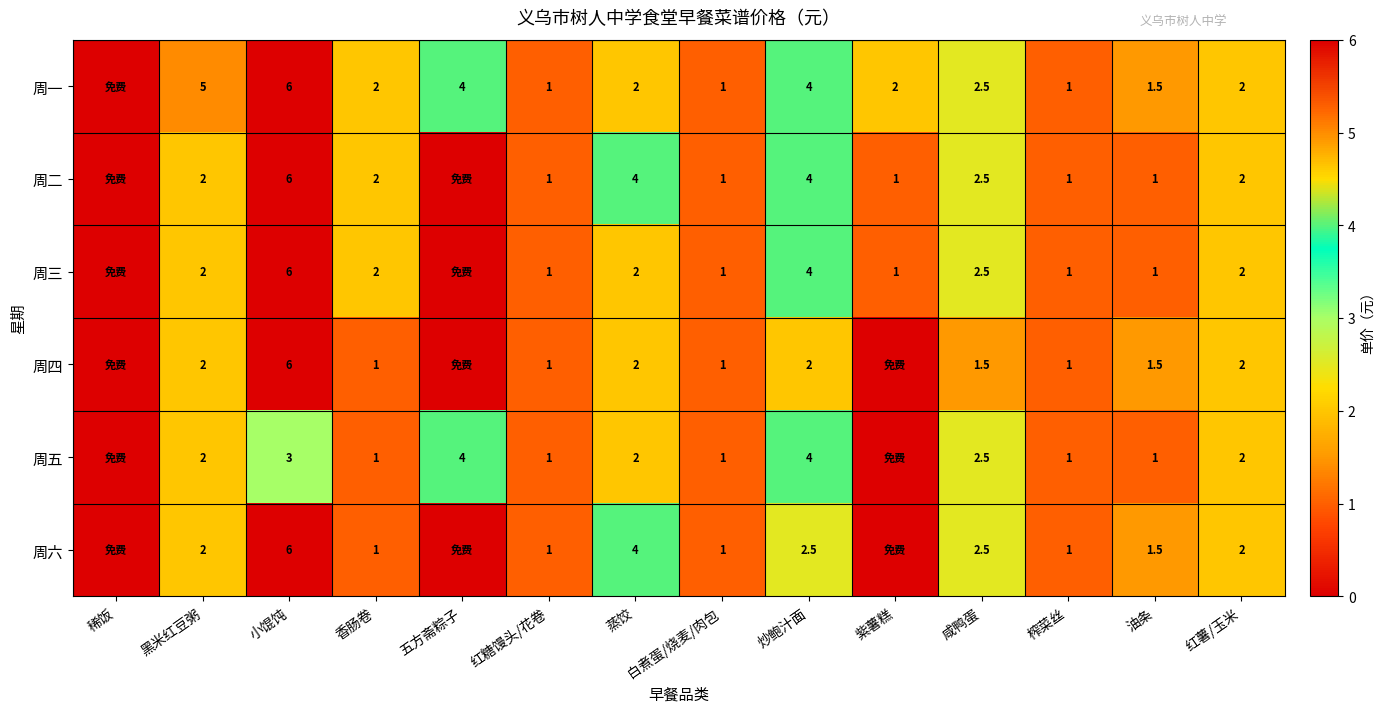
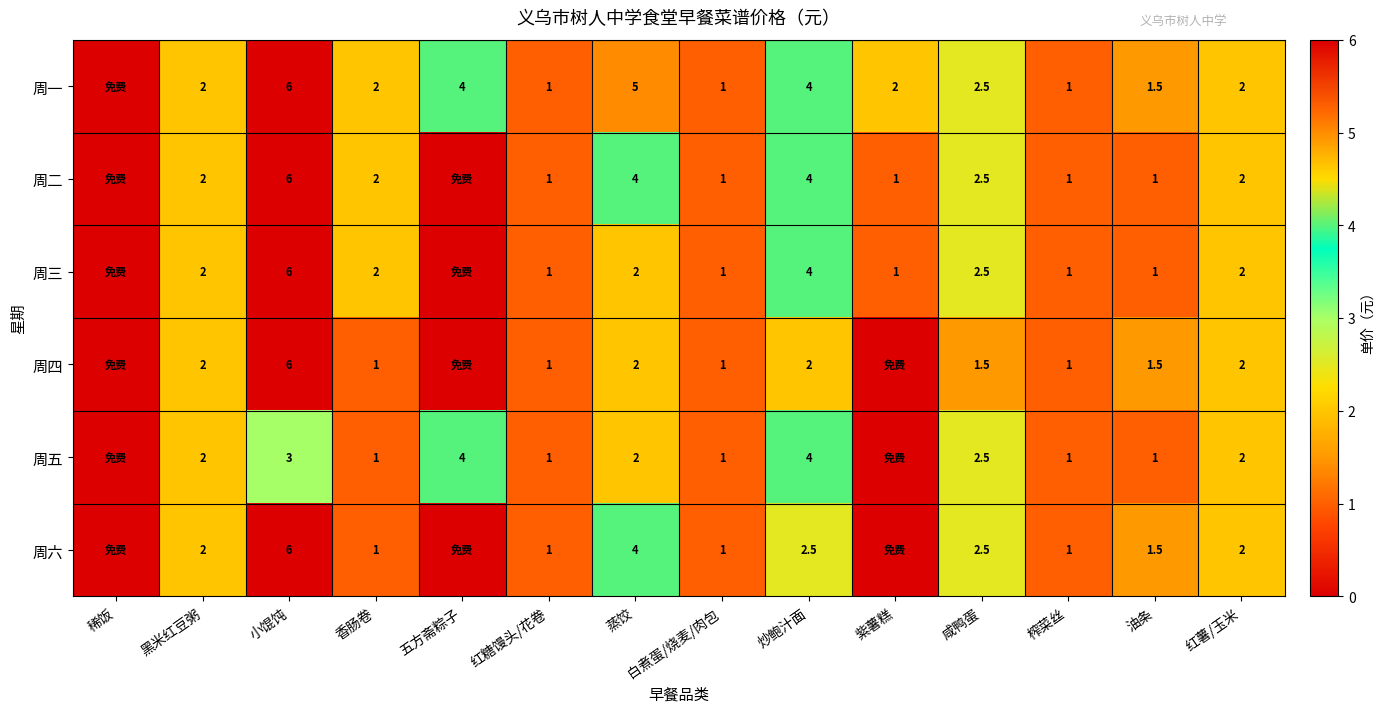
  {
    "周一": {
-     "黑米红豆粥": 5,
+     "黑米红豆粥": 2,
      "小馄饨": 6,
      "香肠卷": 2,
      "五方斋粽子": 4,
      "红糖馒头/花卷": 1,
-     "蒸饺": 2,
+     "蒸饺": 5,
      "白煮蛋/烧麦/肉包": 1,
      "炒鲍汁面": 4,
      "紫薯糕": 2,
      "咸鸭蛋": 2.5,
      "榨菜丝": 1,
      "油条": 1.5,
      "红薯/玉米": 2
    },
    "周二": {
      "黑米红豆粥": 2,
      "小馄饨": 6,
      "香肠卷": 2,
      "红糖馒头/花卷": 1,
      "蒸饺": 4,
      "白煮蛋/烧麦/肉包": 1,
      "炒鲍汁面": 4,
      "紫薯糕": 1,
      "咸鸭蛋": 2.5,
      "榨菜丝": 1,
      "油条": 1,
      "红薯/玉米": 2
    },
    "周三": {
      "黑米红豆粥": 2,
      "小馄饨": 6,
      "香肠卷": 2,
      "红糖馒头/花卷": 1,
      "蒸饺": 2,
      "白煮蛋/烧麦/肉包": 1,
      "炒鲍汁面": 4,
      "紫薯糕": 1,
      "咸鸭蛋": 2.5,
      "榨菜丝": 1,
      "油条": 1,
      "红薯/玉米": 2
    },
    "周四": {
      "黑米红豆粥": 2,
      "小馄饨": 6,
      "香肠卷": 1,
      "红糖馒头/花卷": 1,
      "蒸饺": 2,
      "白煮蛋/烧麦/肉包": 1,
      "炒鲍汁面": 2,
      "咸鸭蛋": 1.5,
      "榨菜丝": 1,
      "油条": 1.5,
      "红薯/玉米": 2
    },
    "周五": {
      "黑米红豆粥": 2,
      "小馄饨": 3,
      "香肠卷": 1,
      "五方斋粽子": 4,
      "红糖馒头/花卷": 1,
      "蒸饺": 2,
      "白煮蛋/烧麦/肉包": 1,
      "炒鲍汁面": 4,
      "咸鸭蛋": 2.5,
      "榨菜丝": 1,
      "油条": 1,
      "红薯/玉米": 2
    },
    "周六": {
      "黑米红豆粥": 2,
      "小馄饨": 6,
      "香肠卷": 1,
      "红糖馒头/花卷": 1,
      "蒸饺": 4,
      "白煮蛋/烧麦/肉包": 1,
      "炒鲍汁面": 2.5,
      "咸鸭蛋": 2.5,
      "榨菜丝": 1,
      "油条": 1.5,
      "红薯/玉米": 2
    }
  }
